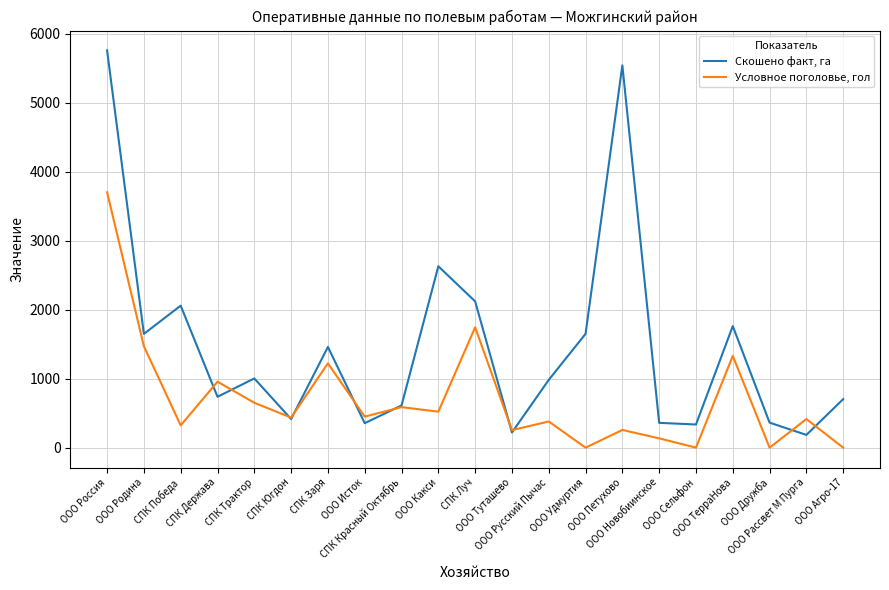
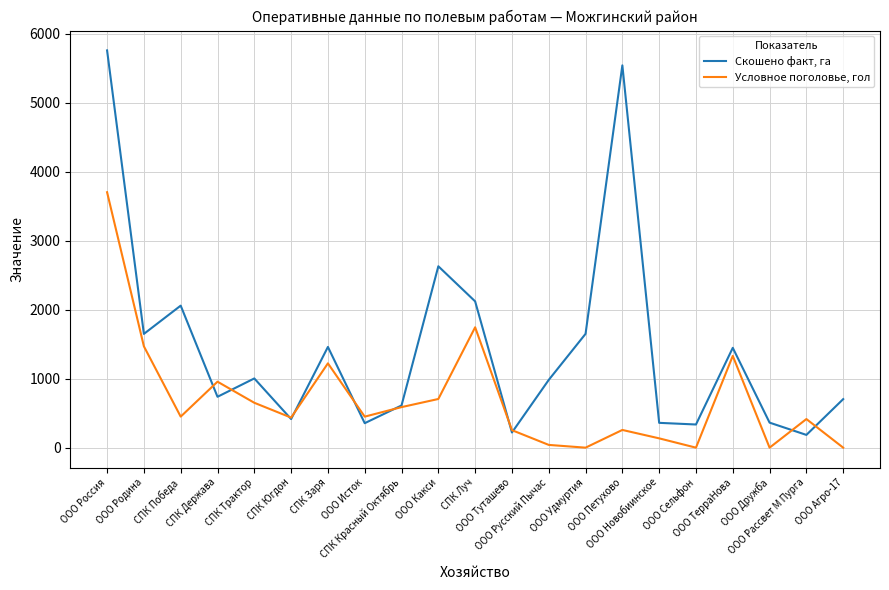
  {
    "Скошено факт, га": {
      "ООО Россия": 5800,
      "ООО Родина": 1700,
      "СПК Победа": 2100,
      "СПК Держава": 700,
      "СПК Трактор": 1000,
      "СПК Заря": 1500,
      "ООО Исток": 400,
      "ООО Какси": 2600,
      "СПК Луч": 2100,
      "ООО Русский Пычас": 1000,
      "ООО Удмуртия": 1700,
      "ООО Петухово": 5500,
      "ООО Новобиинское": 400,
      "ООО Сельфон": 300,
-     "ООО ТерраНова": 1800,
+     "ООО ТерраНова": 1400,
      "ООО Дружба": 400,
      "ООО Рассвет М Пурга": 200,
      "ООО Агро-17": 700
    },
    "Условное поголовье, гол": {
      "ООО Россия": 3700,
      "ООО Родина": 1500,
-     "СПК Победа": 300,
+     "СПК Победа": 500,
      "СПК Держава": 1000,
      "СПК Трактор": 700,
      "СПК Заря": 1200,
      "ООО Исток": 500,
-     "ООО Какси": 500,
+     "ООО Какси": 700,
      "СПК Луч": 1700,
-     "ООО Русский Пычас": 400,
+     "ООО Русский Пычас": 0,
      "ООО Удмуртия": 0,
      "ООО Петухово": 300,
      "ООО Новобиинское": 100,
      "ООО Сельфон": 0,
      "ООО ТерраНова": 1300,
      "ООО Дружба": 0,
      "ООО Рассвет М Пурга": 400,
      "ООО Агро-17": 0
    }
  }
